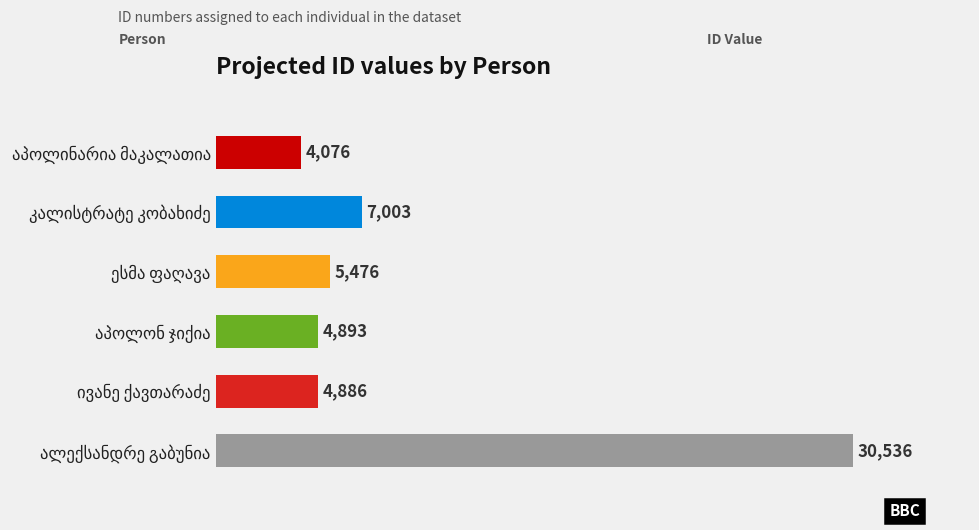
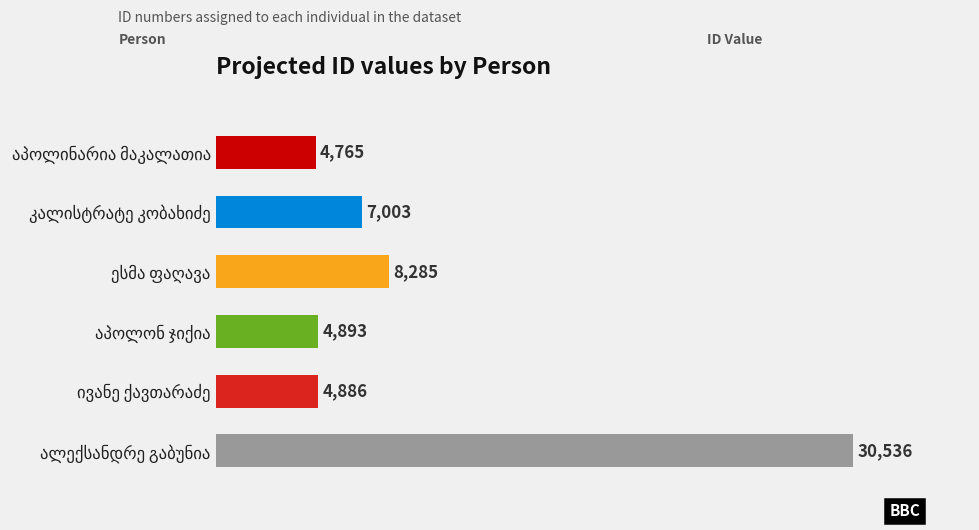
  {
-   "აპოლინარია მაკალათია": "4,076",
+   "აპოლინარია მაკალათია": "4,765",
    "კალისტრატე კობახიძე": "7,003",
-   "ესმა ფაღავა": "5,476",
+   "ესმა ფაღავა": "8,285",
    "აპოლონ ჯიქია": "4,893",
    "ივანე ქავთარაძე": "4,886",
    "ალექსანდრე გაბუნია": "30,536"
  }
